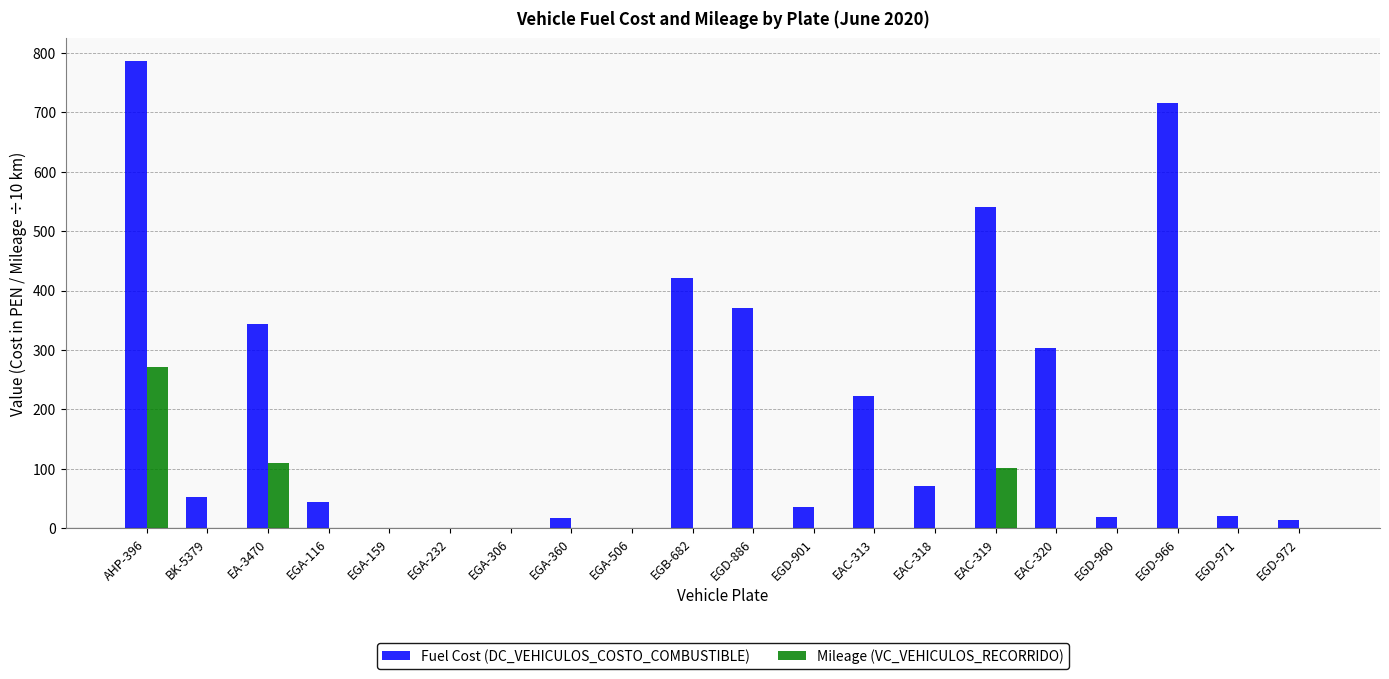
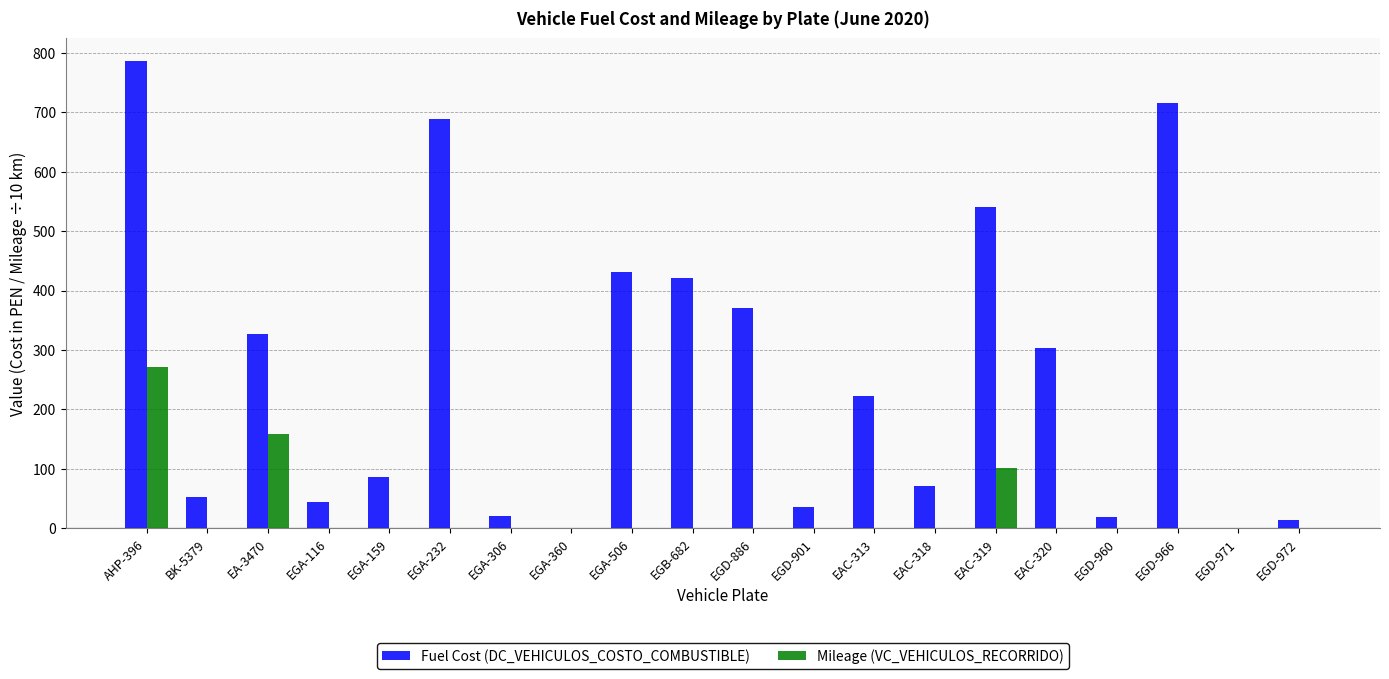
  {
    "Fuel Cost (DC_VEHICULOS_COSTO_COMBUSTIBLE)": {
      "AHP-396": 790,
      "BK-5379": 50,
-     "EA-3470": 340,
+     "EA-3470": 330,
      "EGA-116": 40,
-     "EGA-159": 0,
-     "EGA-232": 0,
-     "EGA-306": 0,
-     "EGA-360": 20,
-     "EGA-506": 0,
+     "EGA-159": 90,
+     "EGA-232": 690,
+     "EGA-306": 20,
+     "EGA-360": 0,
+     "EGA-506": 430,
      "EGB-682": 420,
      "EGD-886": 370,
      "EGD-901": 40,
      "EAC-313": 220,
      "EAC-318": 70,
      "EAC-319": 540,
      "EAC-320": 300,
      "EGD-960": 20,
      "EGD-966": 720,
-     "EGD-971": 20,
+     "EGD-971": 0,
      "EGD-972": 10
    },
    "Mileage (VC_VEHICULOS_RECORRIDO)": {
      "AHP-396": 270,
      "BK-5379": 0,
-     "EA-3470": 110,
+     "EA-3470": 160,
      "EGA-116": 0,
      "EGA-159": 0,
      "EGA-232": 0,
      "EGA-306": 0,
      "EGA-360": 0,
      "EGA-506": 0,
      "EGB-682": 0,
      "EGD-886": 0,
      "EGD-901": 0,
      "EAC-313": 0,
      "EAC-318": 0,
      "EAC-319": 100,
      "EAC-320": 0,
      "EGD-960": 0,
      "EGD-966": 0,
      "EGD-971": 0,
      "EGD-972": 0
    }
  }
